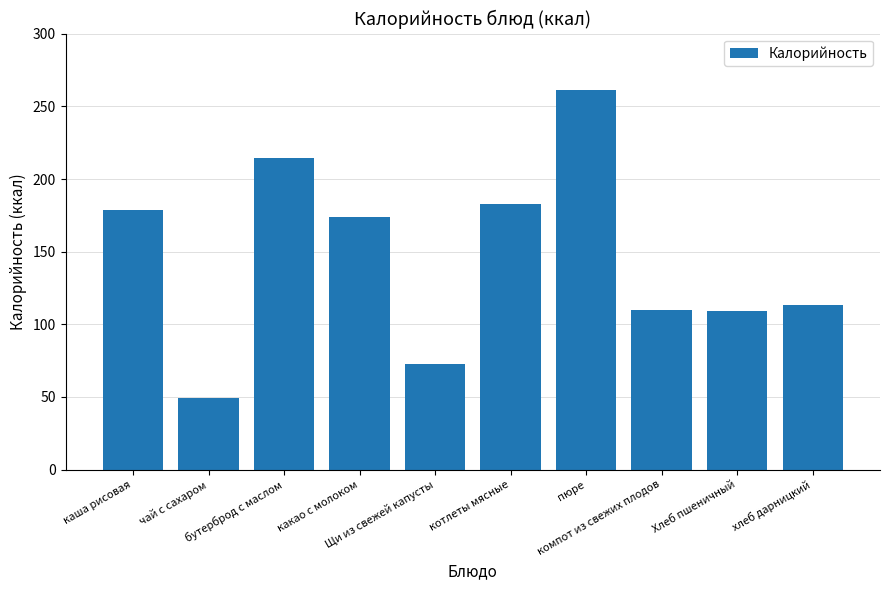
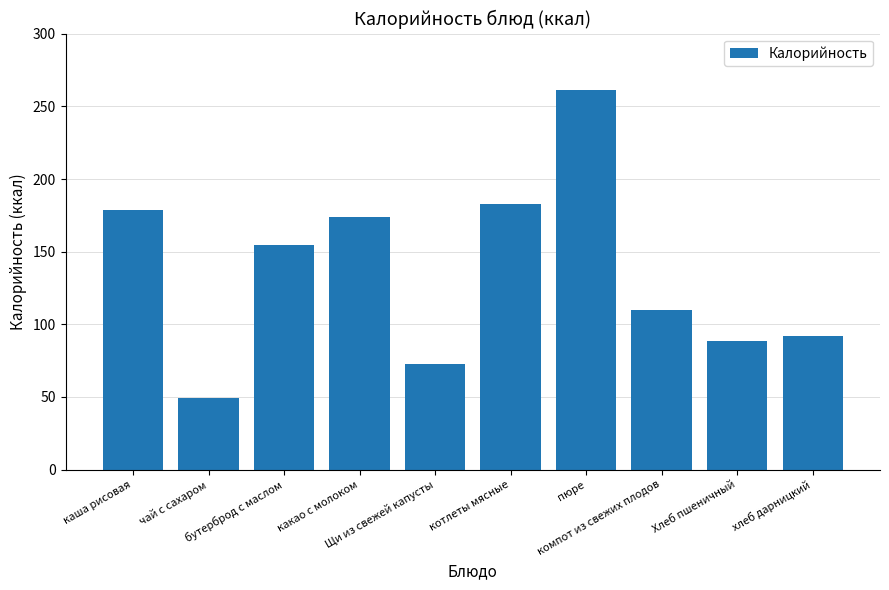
  {
    "каша рисовая": 178,
    "чай с сахаром": 49,
-   "бутерброд с маслом": 215,
+   "бутерброд с маслом": 155,
    "какао с молоком": 174,
    "Щи из свежей капусты": 73,
    "котлеты мясные": 183,
    "пюре": 261,
    "компот из свежих плодов": 110,
-   "Хлеб пшеничный": 109,
-   "хлеб дарницкий": 113
+   "Хлеб пшеничный": 89,
+   "хлеб дарницкий": 92
  }
